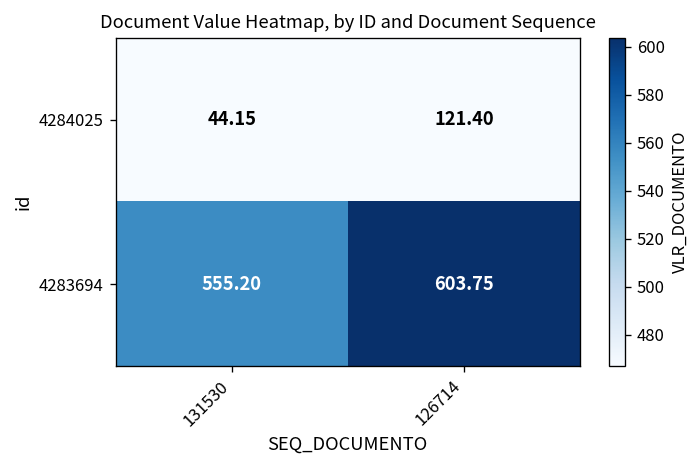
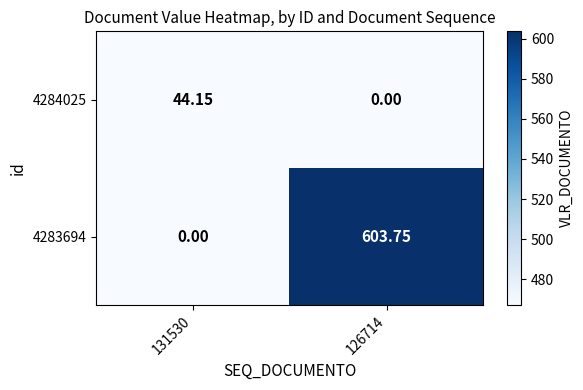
  {
    "4284025": {
      "131530": 44.15,
-     "126714": 121.40
+     "126714": 0.00
    },
    "4283694": {
-     "131530": 555.20,
+     "131530": 0.00,
      "126714": 603.75
    }
  }
